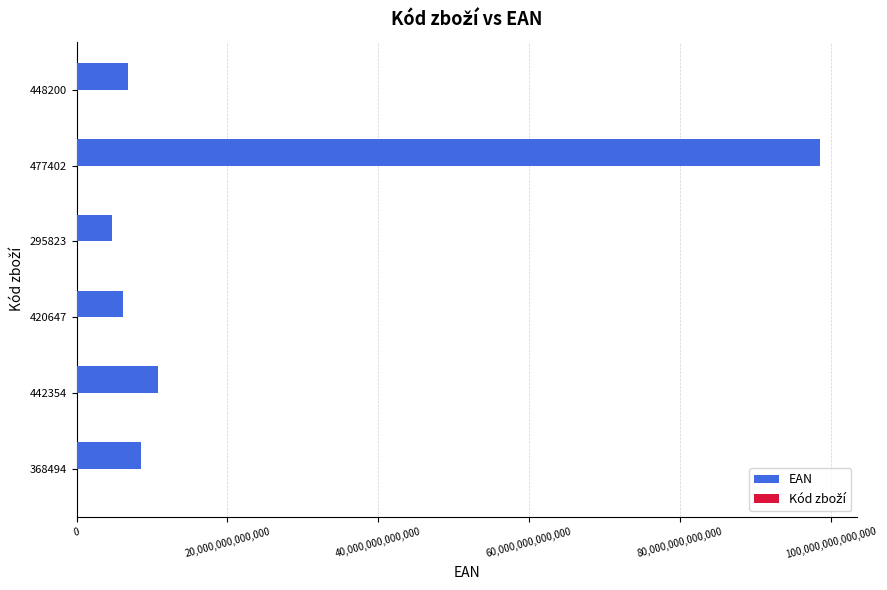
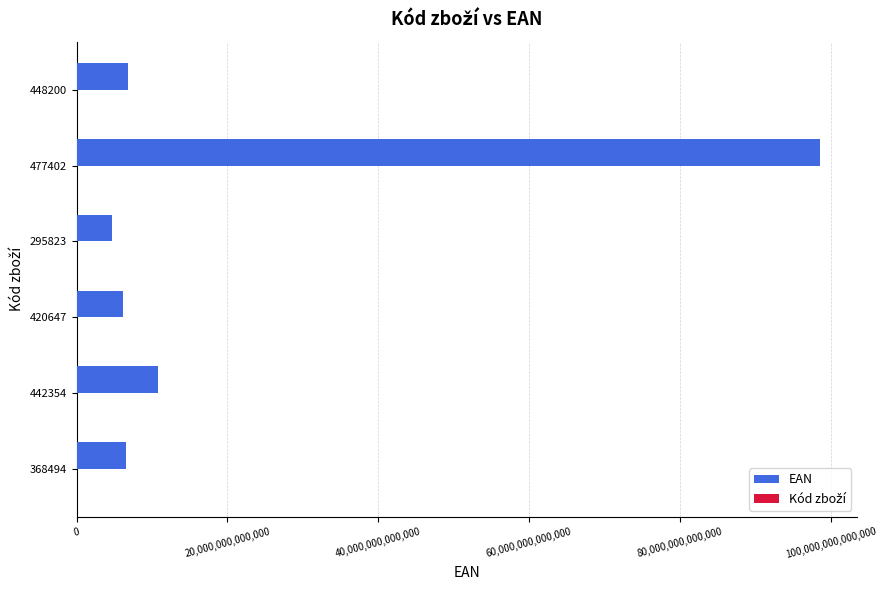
  {
    "EAN": {
      "448200": "7,000,000,000,000",
      "477402": "99,000,000,000,000",
      "295823": "5,000,000,000,000",
      "420647": "6,000,000,000,000",
      "442354": "11,000,000,000,000",
-     "368494": "9,000,000,000,000"
+     "368494": "7,000,000,000,000"
    }
  }
